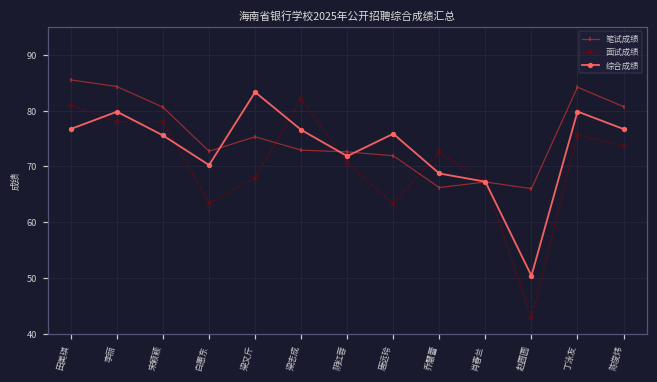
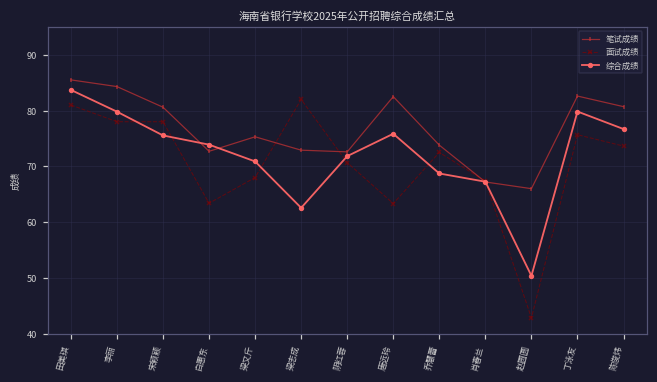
  {
    "笔试成绩": {
      "田美琪": 86,
      "李丽": 84,
      "宋颖颖": 81,
      "白惠东": 73,
      "梁又斤": 75,
      "梁志成": 73,
      "阴红蓉": 73,
-     "唐远玲": 72,
-     "乔慧蕾": 66,
+     "唐远玲": 83,
+     "乔慧蕾": 74,
      "赵圆圆": 66,
-     "丁泳友": 84,
+     "丁泳友": 83,
      "陈俊炜": 81
    },
    "面试成绩": {
      "田美琪": 81,
      "李丽": 78,
      "宋颖颖": 78,
      "白惠东": 63,
      "梁又斤": 68,
      "梁志成": 82,
      "阴红蓉": 71,
      "唐远玲": 63,
      "乔慧蕾": 73,
      "赵圆圆": 43,
      "丁泳友": 76,
      "陈俊炜": 74
    },
    "综合成绩": {
-     "田美琪": 77,
+     "田美琪": 84,
      "李丽": 80,
      "宋颖颖": 76,
-     "白惠东": 70,
-     "梁又斤": 83,
-     "梁志成": 77,
+     "白惠东": 74,
+     "梁又斤": 71,
+     "梁志成": 63,
      "阴红蓉": 72,
      "唐远玲": 76,
      "乔慧蕾": 69,
      "赵圆圆": 50,
      "丁泳友": 80,
      "陈俊炜": 77
    }
  }
